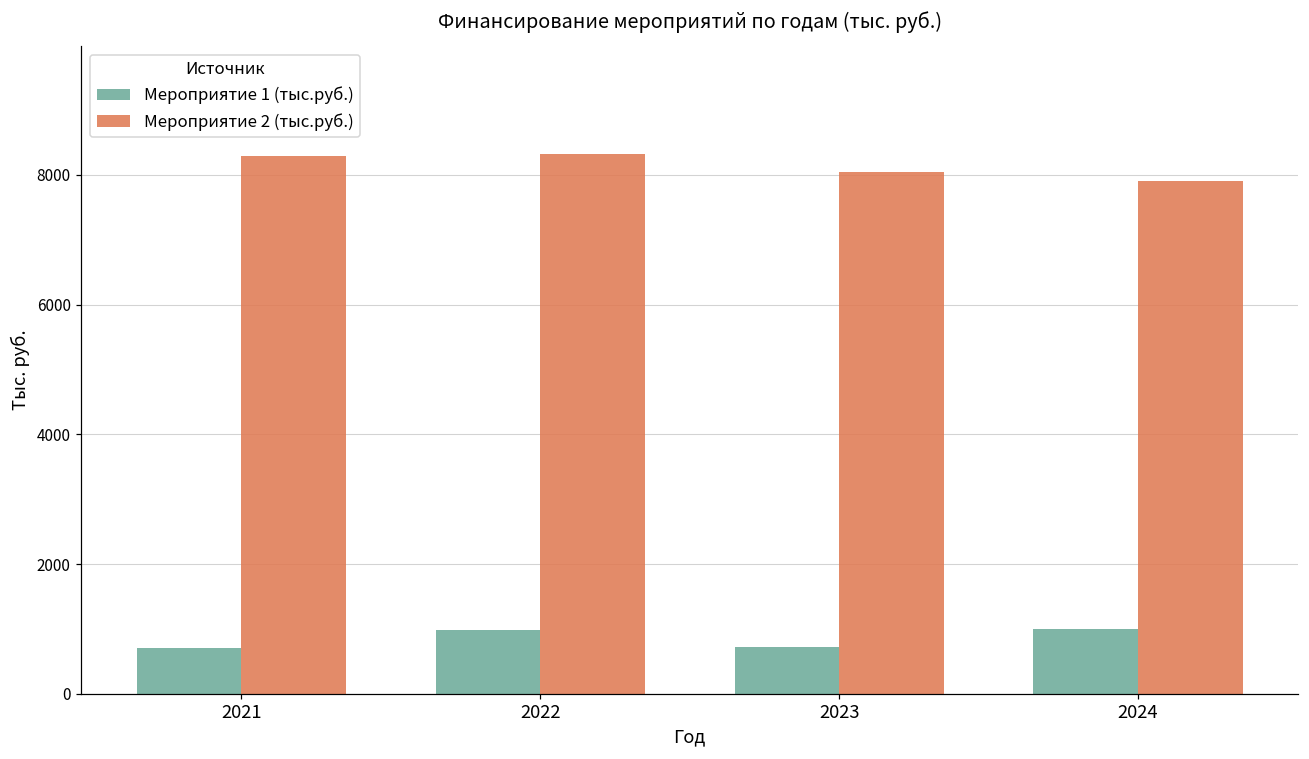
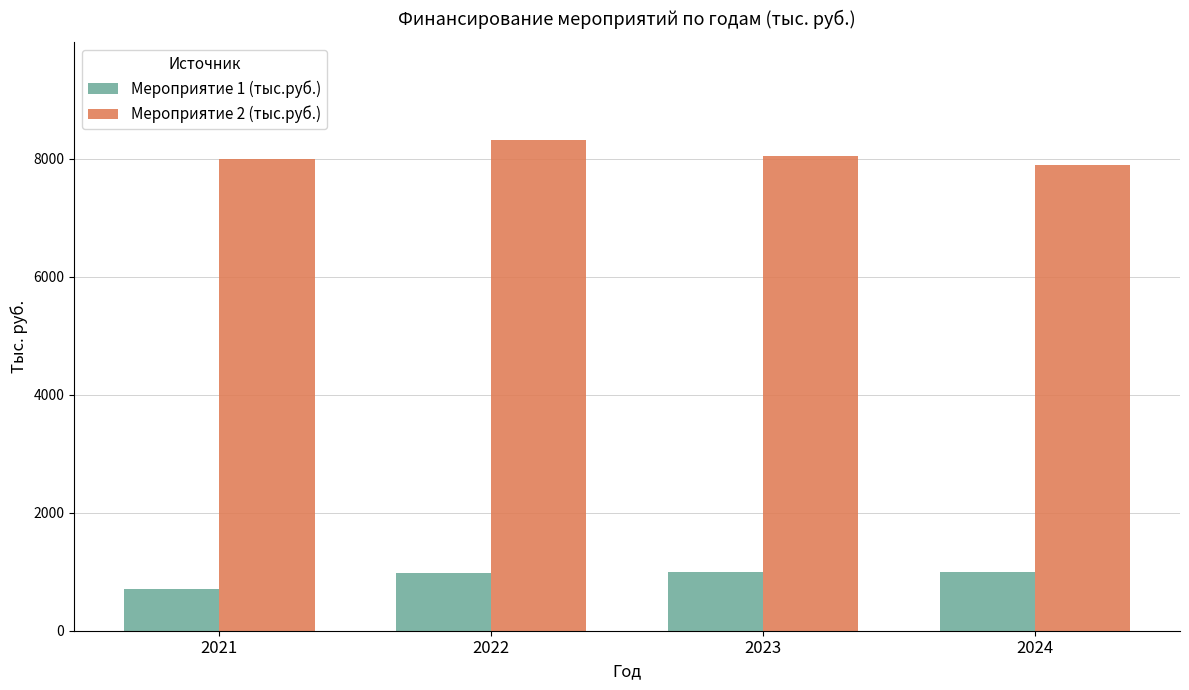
  {
    "Мероприятие 1 (тыс.руб.)": {
      "2021": 700,
      "2022": 1000,
-     "2023": 700,
+     "2023": 1000,
      "2024": 1000
    },
    "Мероприятие 2 (тыс.руб.)": {
-     "2021": 8300,
+     "2021": 8000,
      "2022": 8300,
      "2023": 8000,
      "2024": 7900
    }
  }
